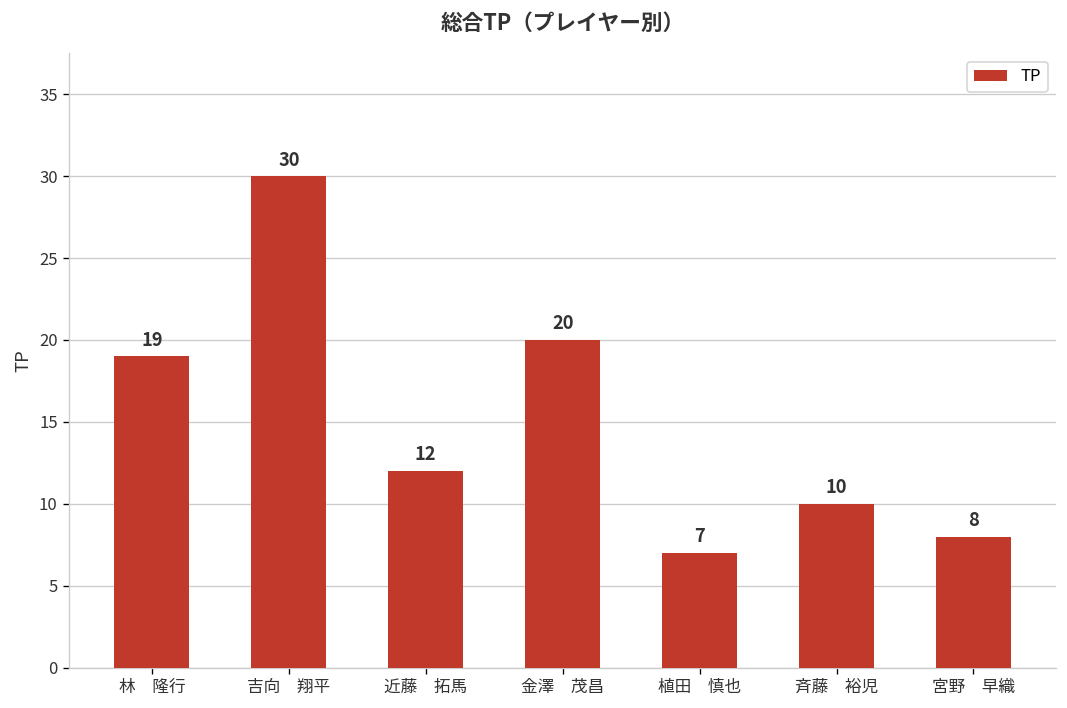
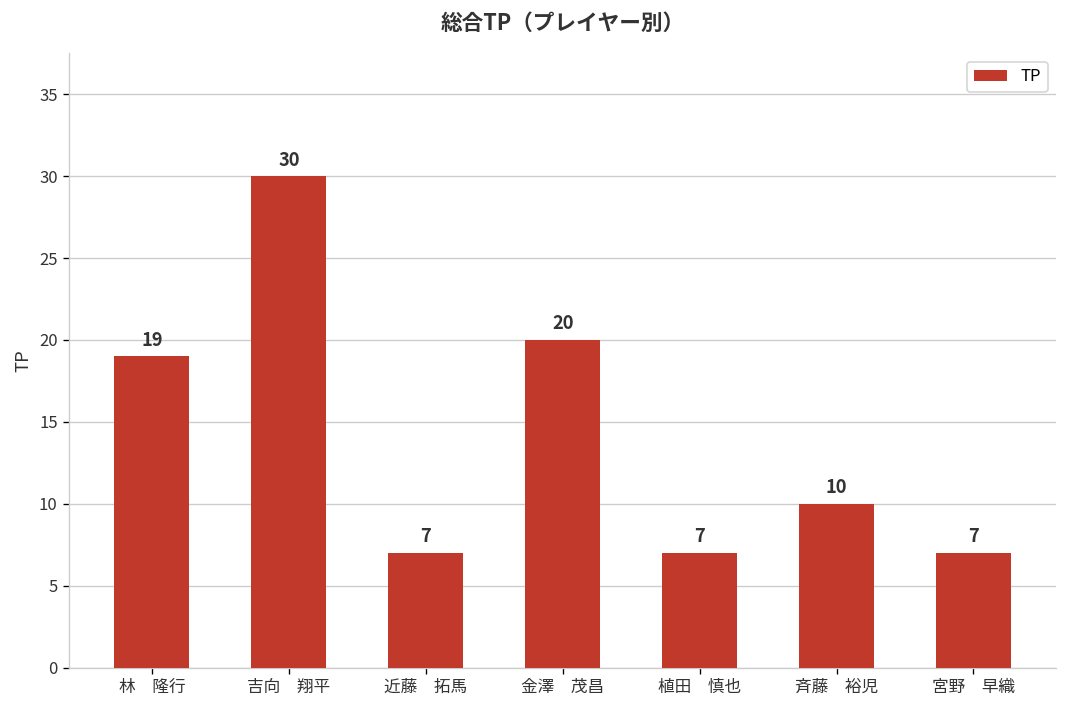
  {
    "林 隆行": 19,
    "吉向 翔平": 30,
-   "近藤 拓馬": 12,
+   "近藤 拓馬": 7,
    "金澤 茂昌": 20,
    "植田 慎也": 7,
    "斉藤 裕児": 10,
-   "宮野 早織": 8
+   "宮野 早織": 7
  }
